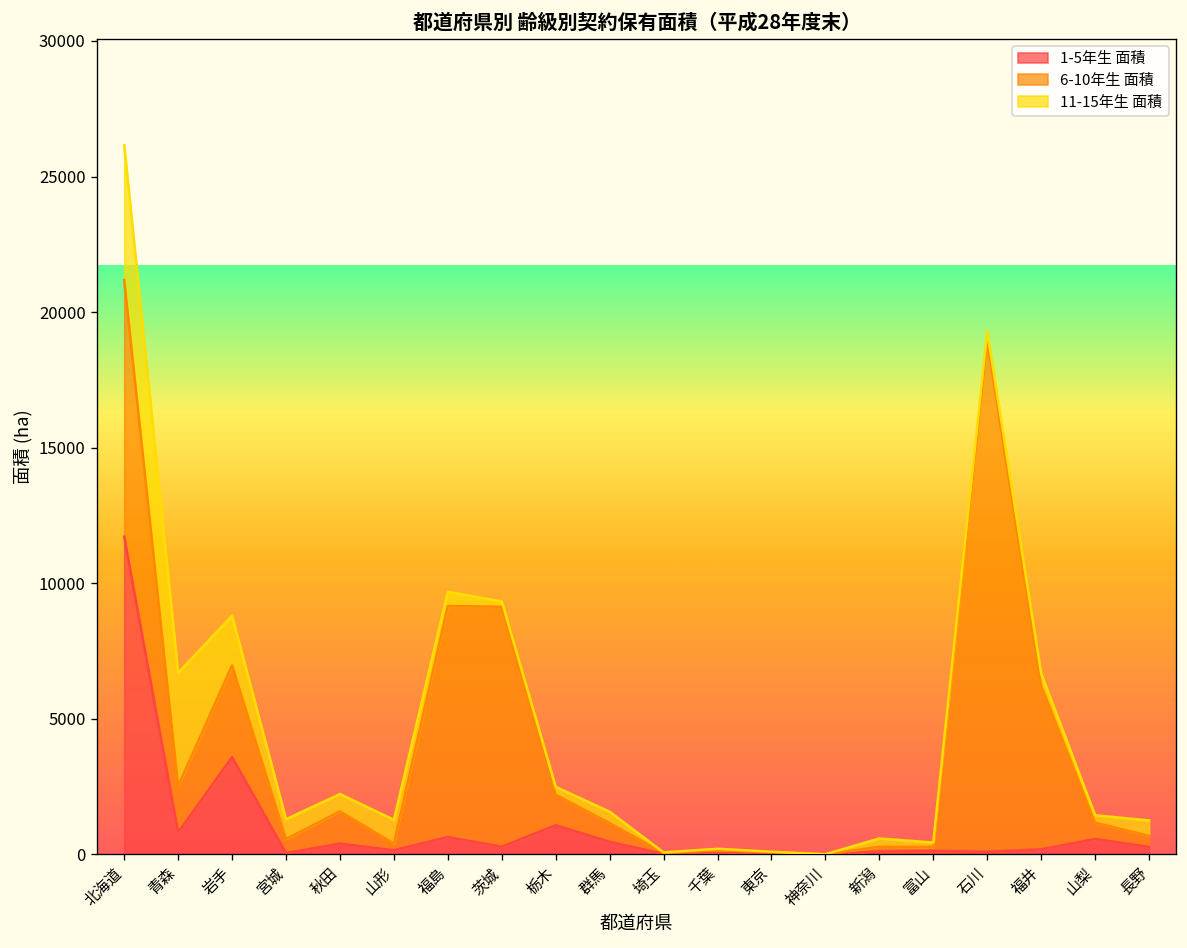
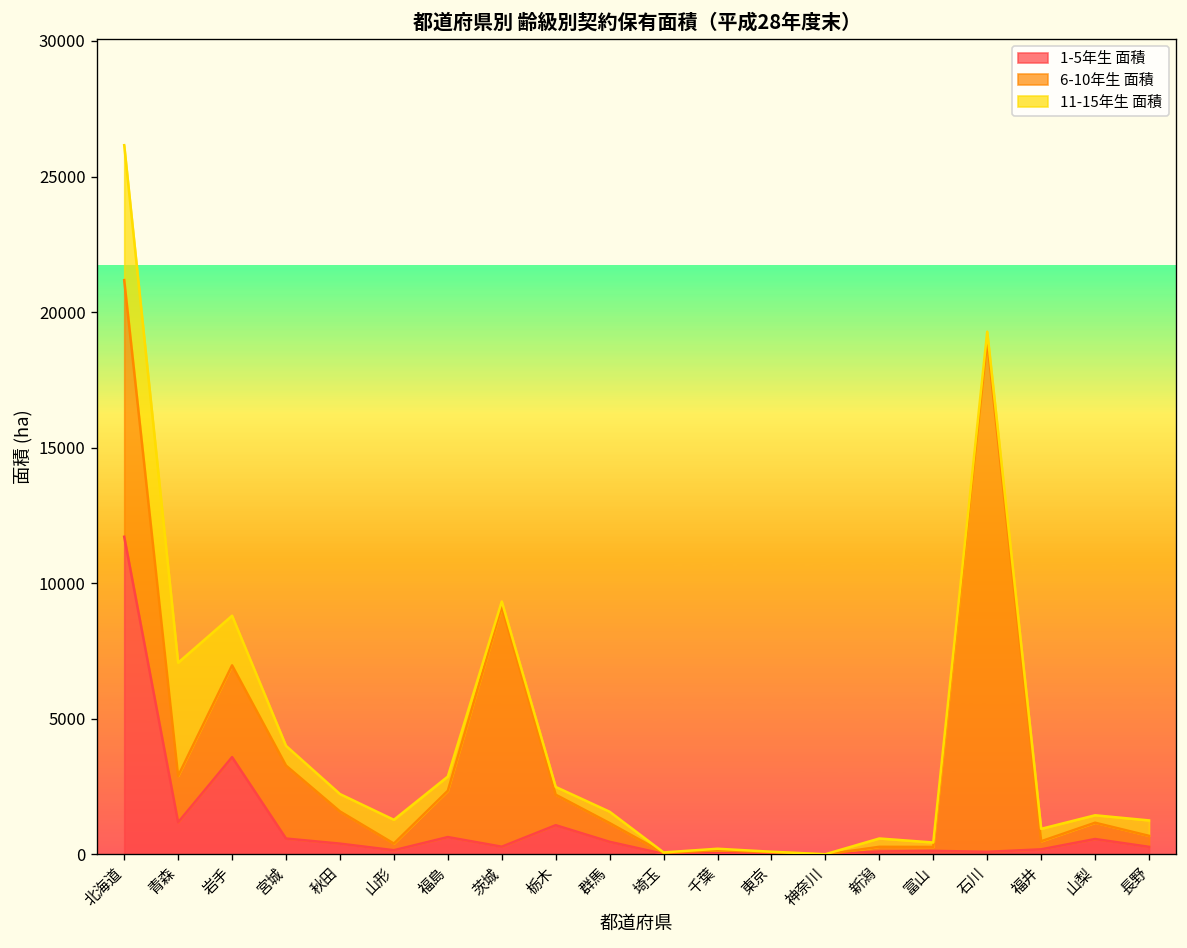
  {
    "1-5年生 面積": {
      "北海道": 11700,
-     "青森": 800,
+     "青森": 1200,
      "岩手": 3600,
-     "宮城": 0,
+     "宮城": 600,
      "秋田": 400,
      "山形": 200,
      "福島": 600,
      "茨城": 300,
      "栃木": 1100,
      "群馬": 500,
      "新潟": 100,
      "富山": 100,
      "石川": 100,
      "福井": 200,
      "山梨": 600,
      "長野": 300
    },
    "6-10年生 面積": {
      "北海道": 9500,
      "青森": 1700,
      "岩手": 3400,
-     "宮城": 500,
+     "宮城": 2700,
      "秋田": 1200,
      "山形": 200,
-     "福島": 8500,
+     "福島": 1700,
      "茨城": 8800,
      "栃木": 1100,
      "群馬": 700,
      "新潟": 200,
      "富山": 100,
      "石川": 18900,
-     "福井": 6000,
+     "福井": 300,
      "山梨": 600,
      "長野": 400
    },
    "11-15年生 面積": {
      "北海道": 5000,
      "青森": 4200,
      "岩手": 1800,
      "宮城": 700,
      "秋田": 600,
      "山形": 900,
      "福島": 500,
      "茨城": 200,
      "栃木": 300,
      "群馬": 400,
      "新潟": 300,
      "富山": 200,
      "石川": 300,
      "福井": 500,
      "山梨": 300,
      "長野": 600
    }
  }
